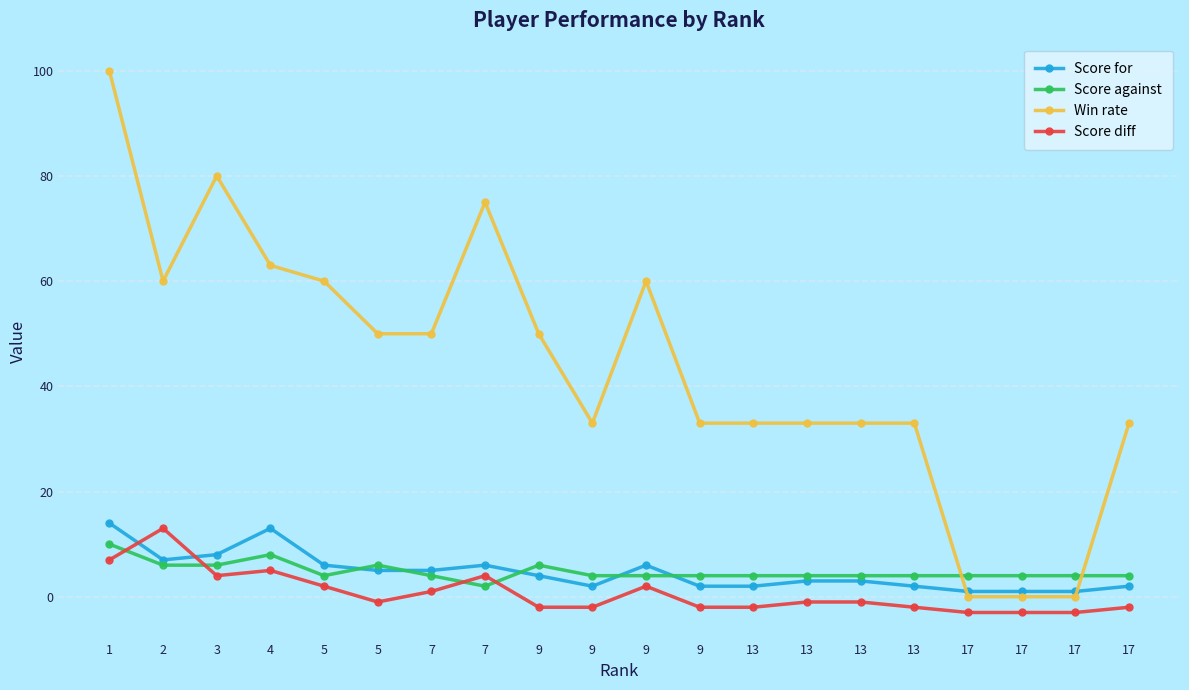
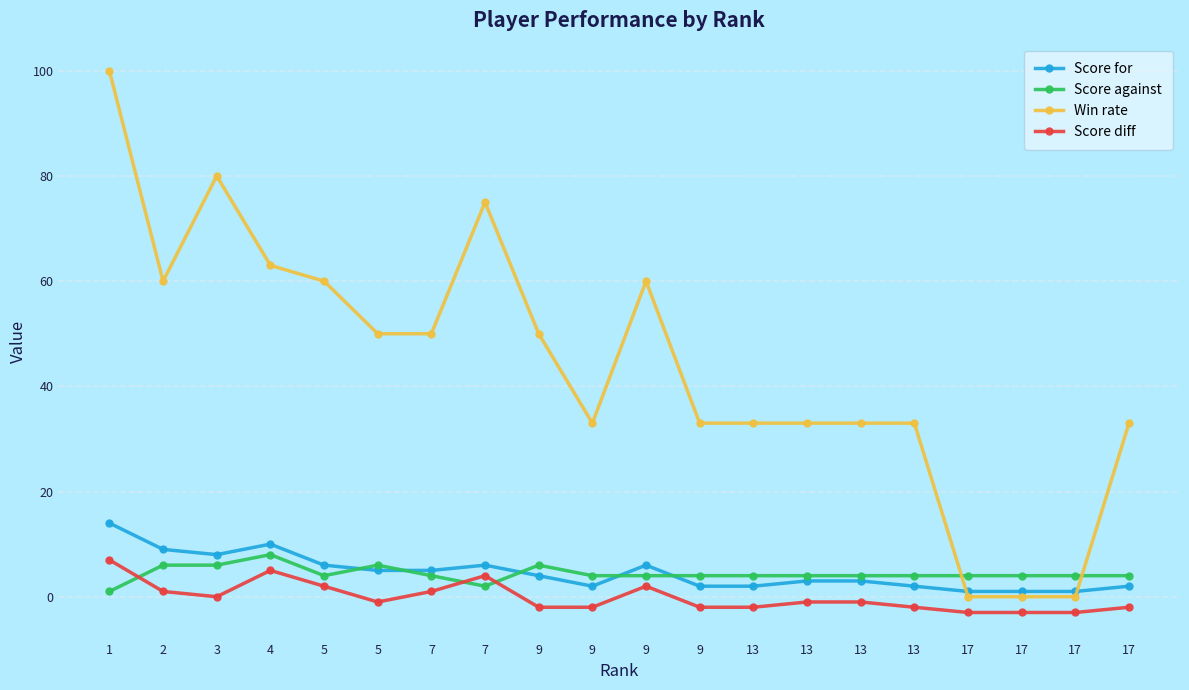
  {
    "Score for": {
      "1": 14,
-     "2": 7,
+     "2": 9,
      "3": 8,
-     "4": 13
+     "4": 10
    },
    "Score against": {
-     "1": 10,
+     "1": 1,
      "2": 6,
      "3": 6,
      "4": 8
    },
    "Win rate": {
      "1": 100,
      "2": 60,
      "3": 80,
      "4": 63
    },
    "Score diff": {
      "1": 7,
-     "2": 13,
-     "3": 4,
+     "2": 1,
+     "3": 0,
      "4": 5
    }
  }
